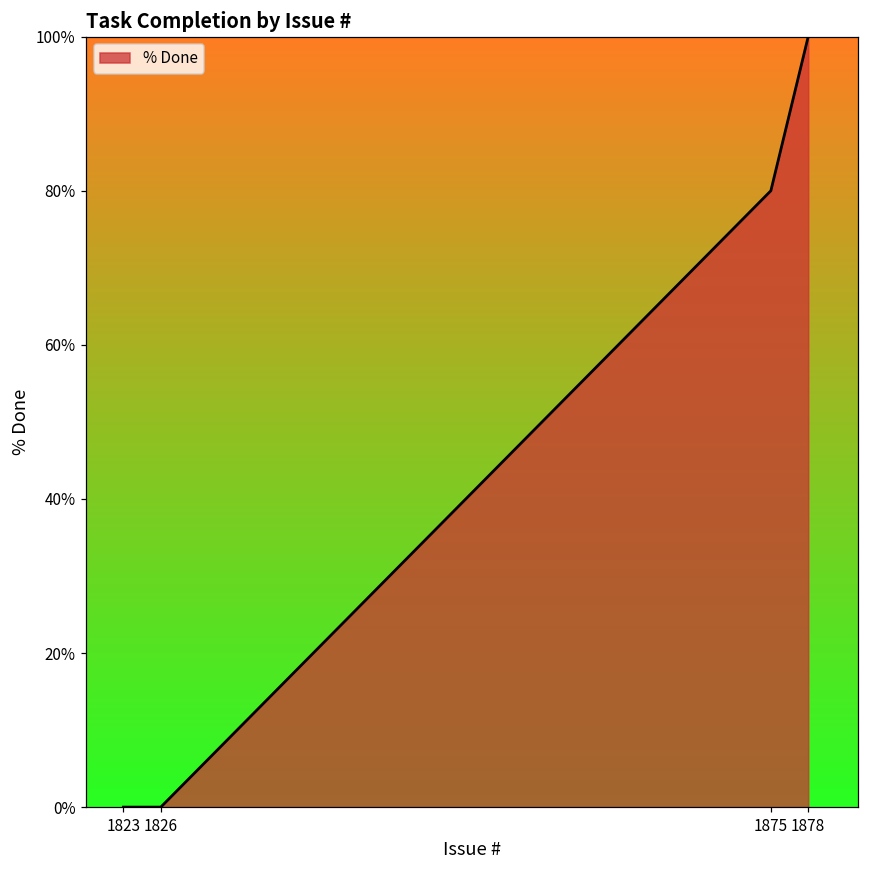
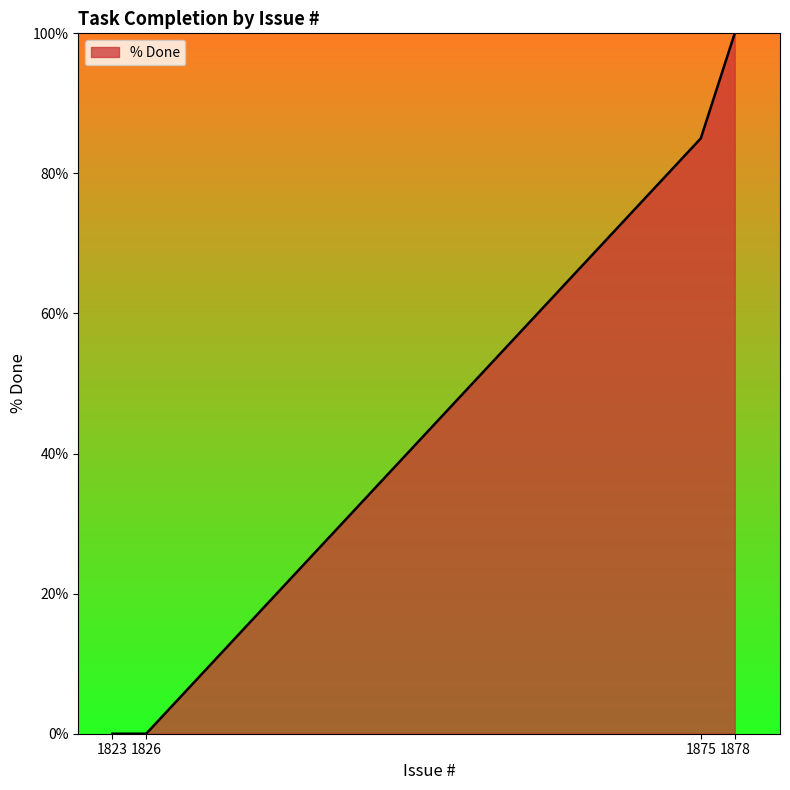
  {
    "1823": "0%",
    "1826": "0%",
-   "1875": "80%",
+   "1875": "85%",
    "1878": "100%"
  }
